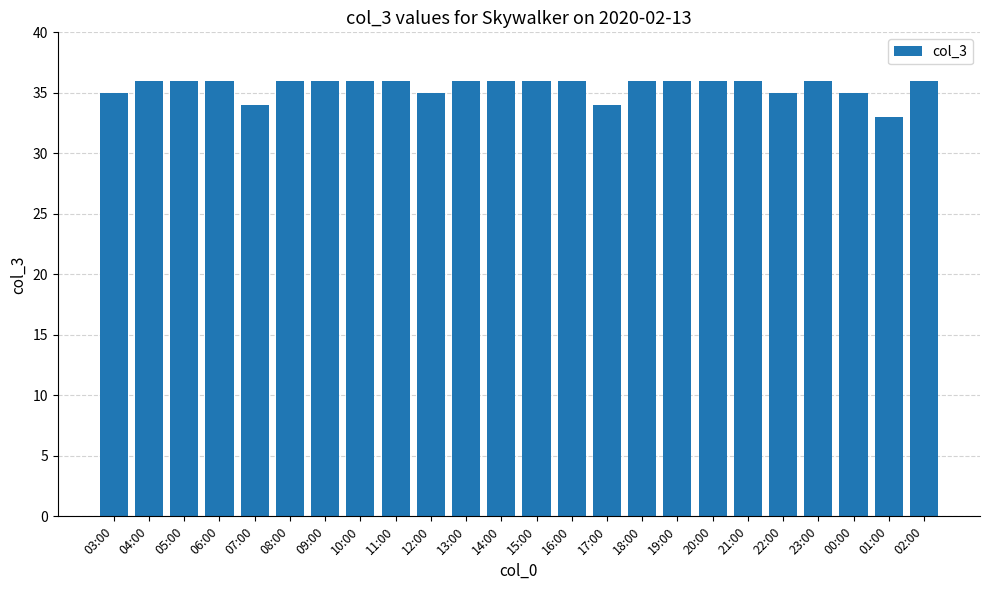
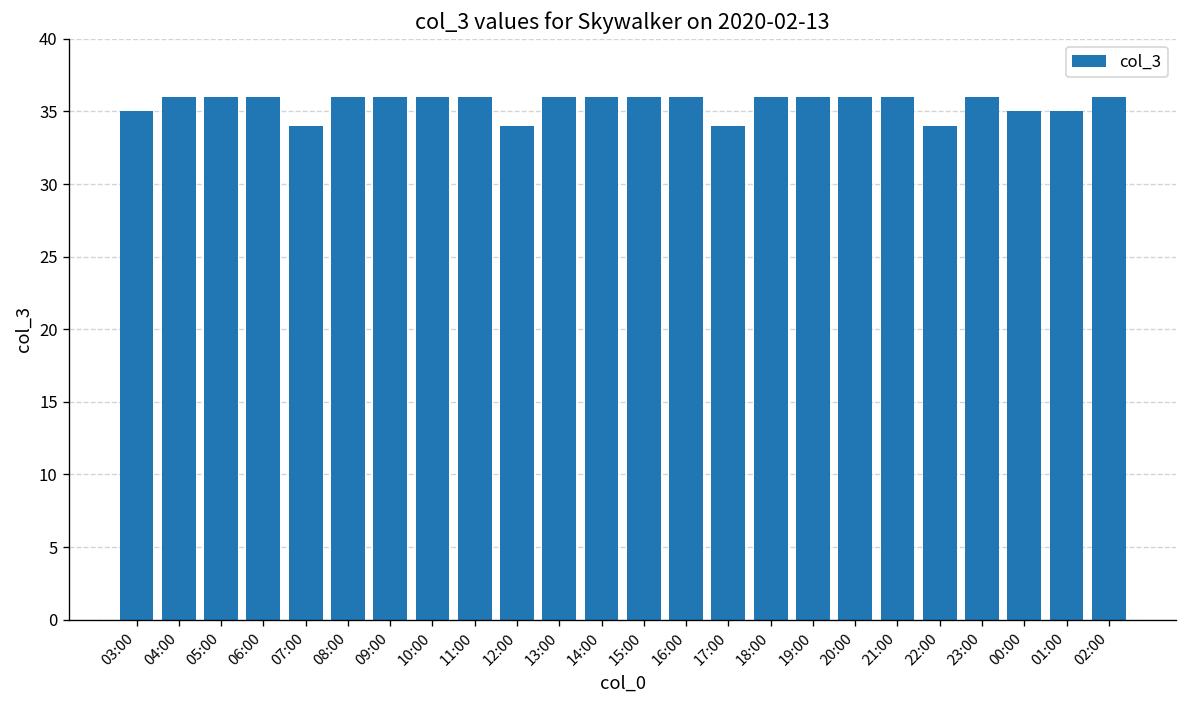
  {
    "03:00": 35,
    "04:00": 36,
    "05:00": 36,
    "06:00": 36,
    "07:00": 34,
    "08:00": 36,
    "09:00": 36,
    "10:00": 36,
    "11:00": 36,
-   "12:00": 35,
+   "12:00": 34,
    "13:00": 36,
    "14:00": 36,
    "15:00": 36,
    "16:00": 36,
    "17:00": 34,
    "18:00": 36,
    "19:00": 36,
    "20:00": 36,
    "21:00": 36,
-   "22:00": 35,
+   "22:00": 34,
    "23:00": 36,
    "00:00": 35,
-   "01:00": 33,
+   "01:00": 35,
    "02:00": 36
  }
